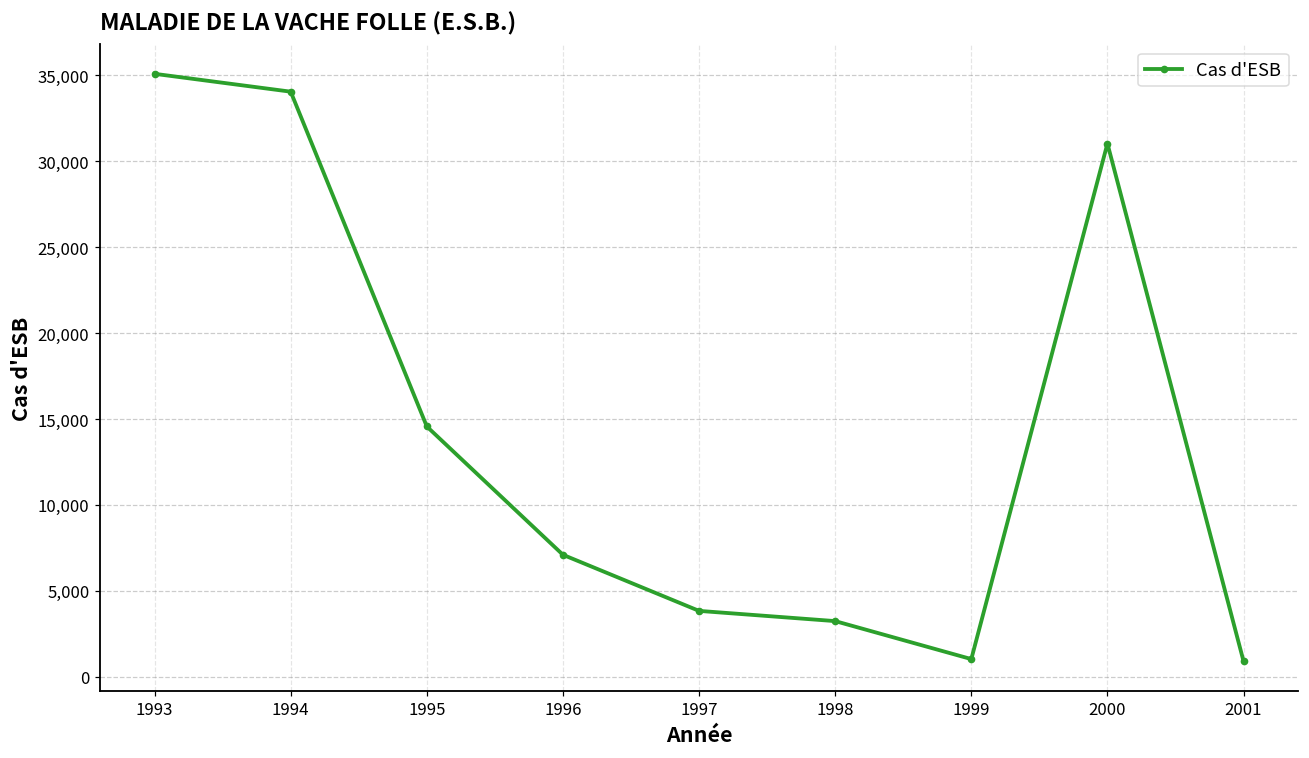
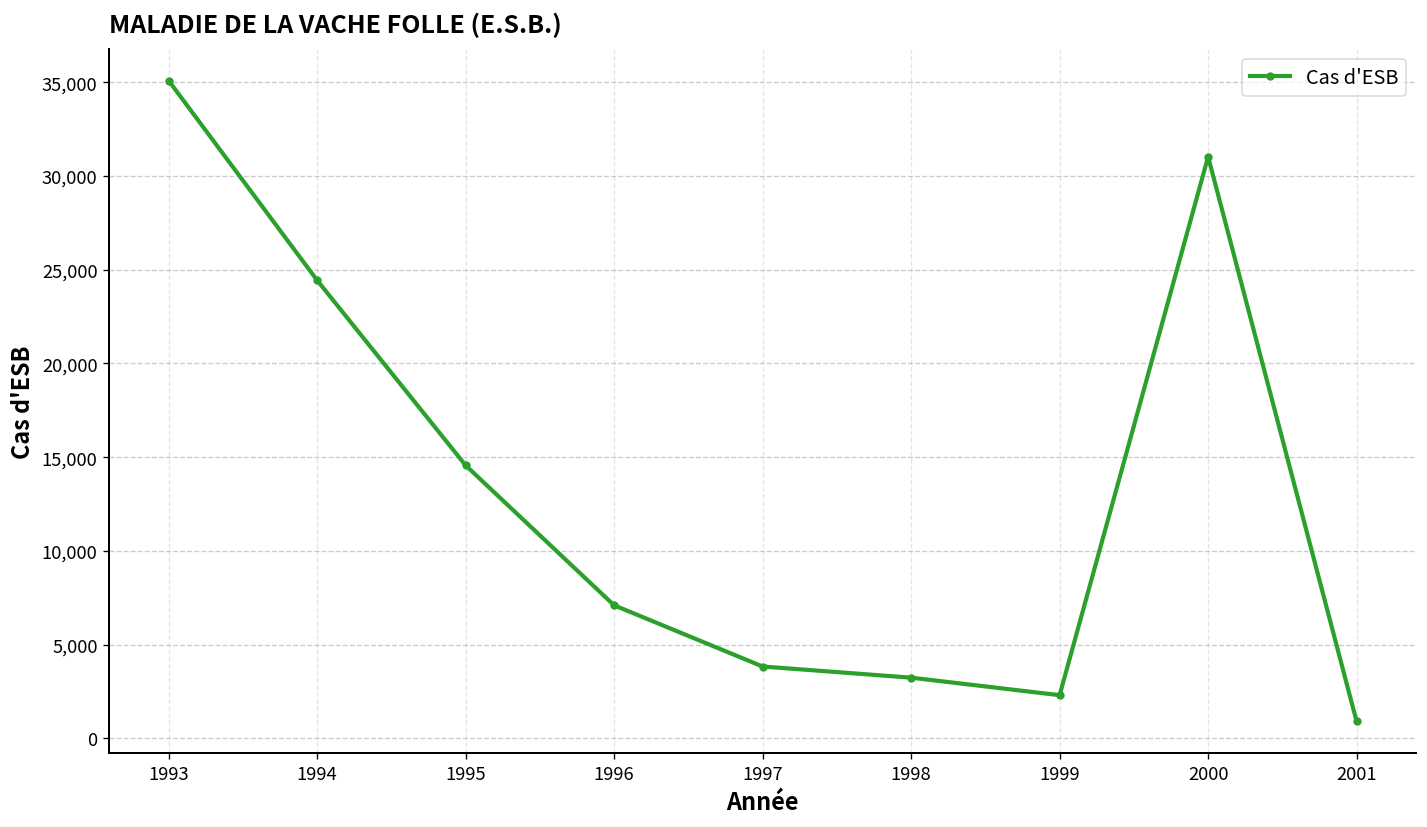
  {
    "1993": "35,100",
-   "1994": "34,100",
+   "1994": "24,400",
    "1995": "14,600",
    "1996": "7,100",
    "1997": "3,800",
    "1998": "3,200",
-   "1999": "1,000",
+   "1999": "2,300",
    "2000": "31,000",
    "2001": "900"
  }
